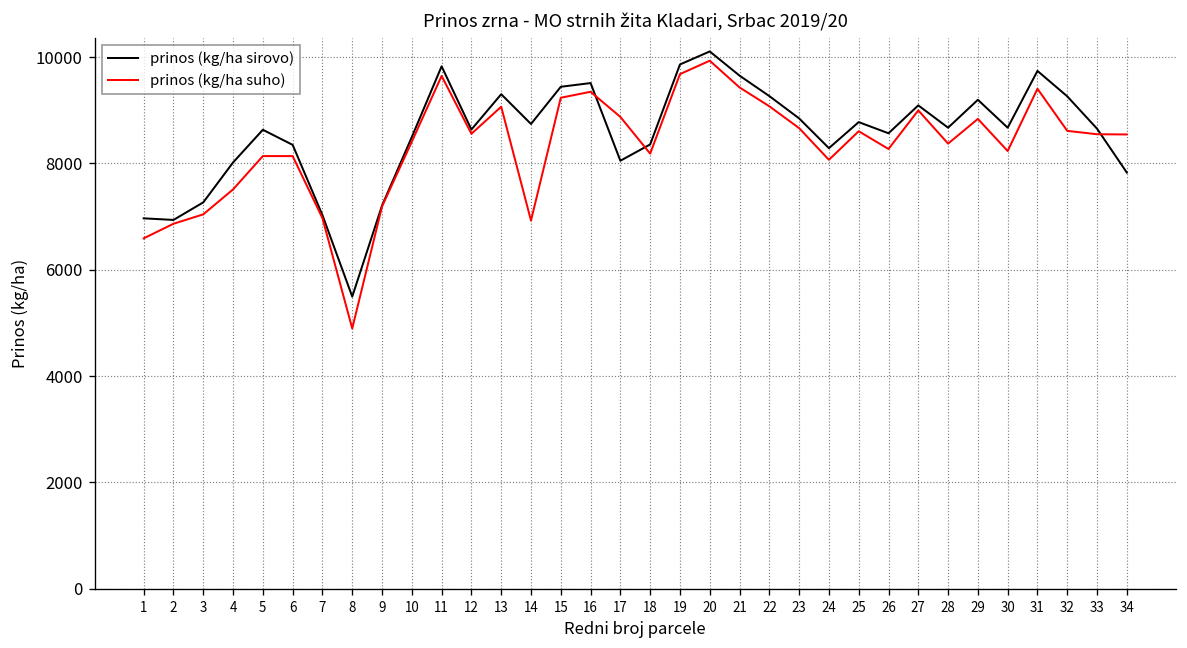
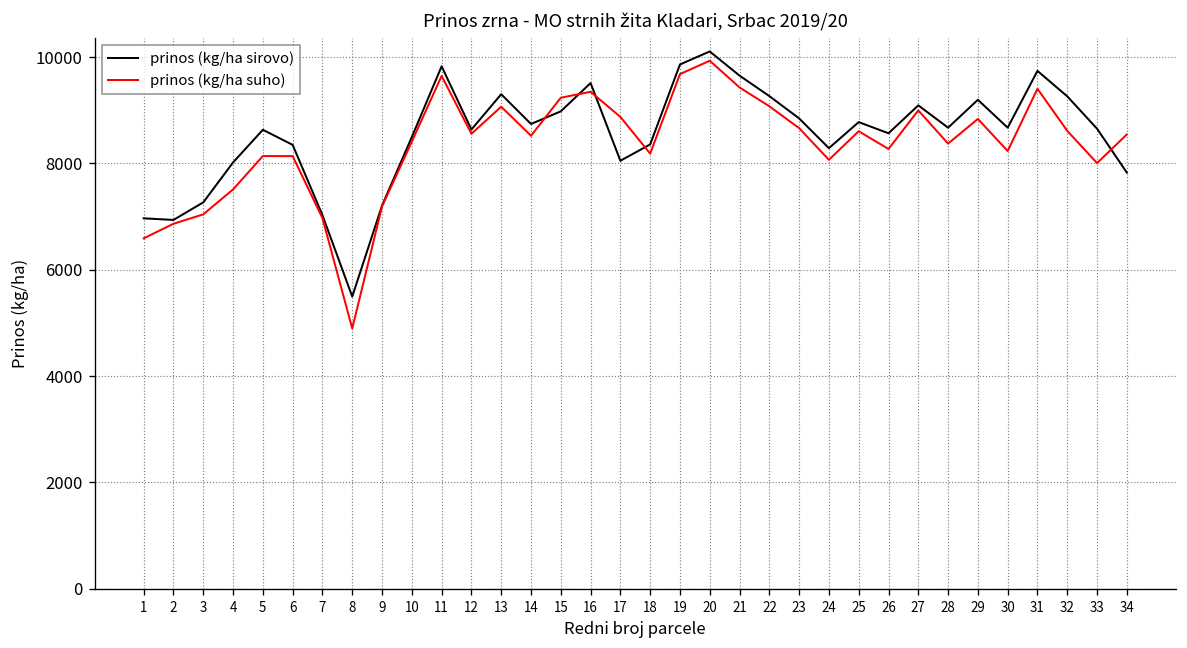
  {
    "prinos (kg/ha sirovo)": {
      "1": 7000,
      "2": 6900,
      "3": 7300,
      "4": 8000,
      "5": 8600,
      "6": 8300,
      "8": 5500,
      "10": 8500,
      "11": 9800,
      "12": 8600,
      "13": 9300,
      "14": 8700,
-     "15": 9400,
+     "15": 9000,
      "16": 9500,
      "17": 8000,
      "18": 8400,
      "19": 9900,
      "20": 10100,
      "21": 9700,
      "22": 9300,
      "23": 8800,
      "24": 8300,
      "25": 8800,
      "26": 8600,
      "27": 9100,
      "28": 8700,
      "29": 9200,
      "30": 8700,
      "31": 9700,
      "32": 9300,
      "33": 8700,
      "34": 7800
    },
    "prinos (kg/ha suho)": {
      "1": 6600,
      "2": 6900,
      "3": 7000,
      "4": 7500,
      "5": 8100,
      "6": 8100,
      "8": 4900,
      "10": 8400,
      "11": 9600,
      "12": 8600,
      "13": 9100,
-     "14": 6900,
+     "14": 8500,
      "15": 9200,
      "16": 9300,
      "17": 8900,
      "18": 8200,
      "19": 9700,
      "20": 9900,
      "21": 9400,
      "22": 9100,
      "23": 8700,
      "24": 8100,
      "25": 8600,
      "26": 8300,
      "27": 9000,
      "28": 8400,
      "29": 8800,
      "30": 8200,
      "31": 9400,
      "32": 8600,
-     "33": 8500,
+     "33": 8000,
      "34": 8500
    }
  }
